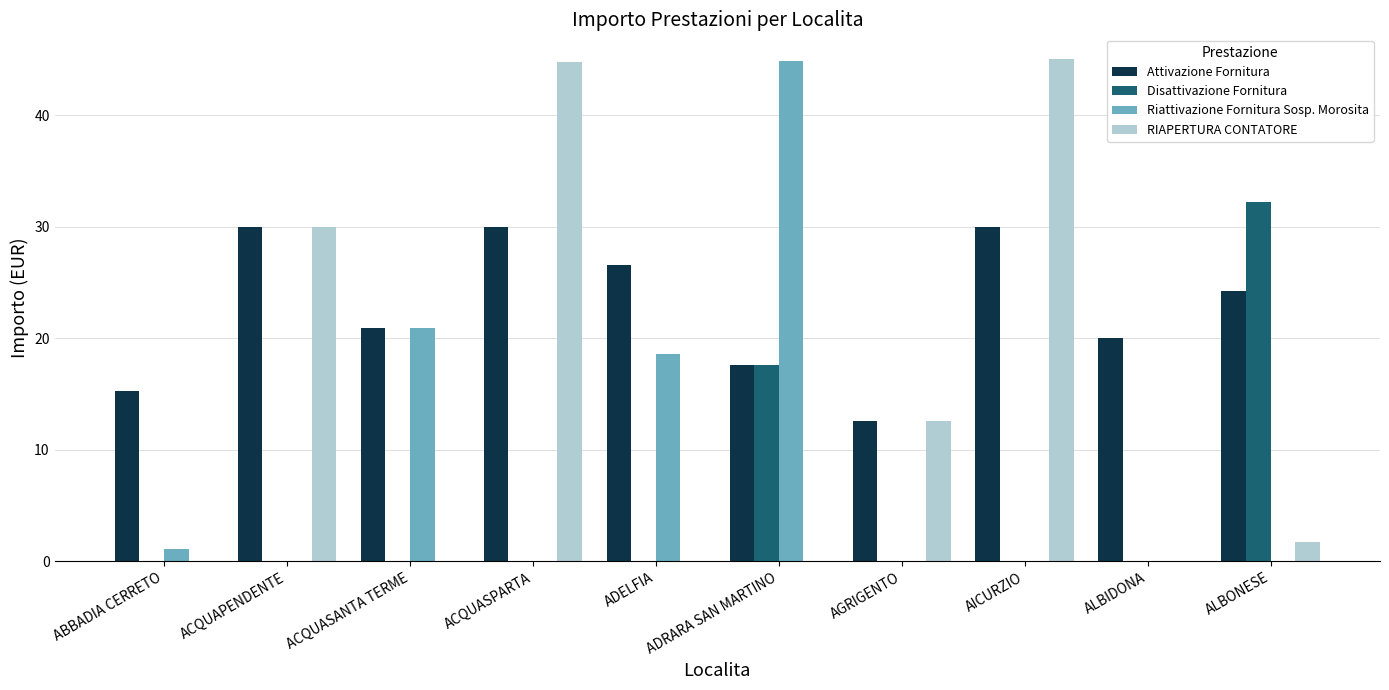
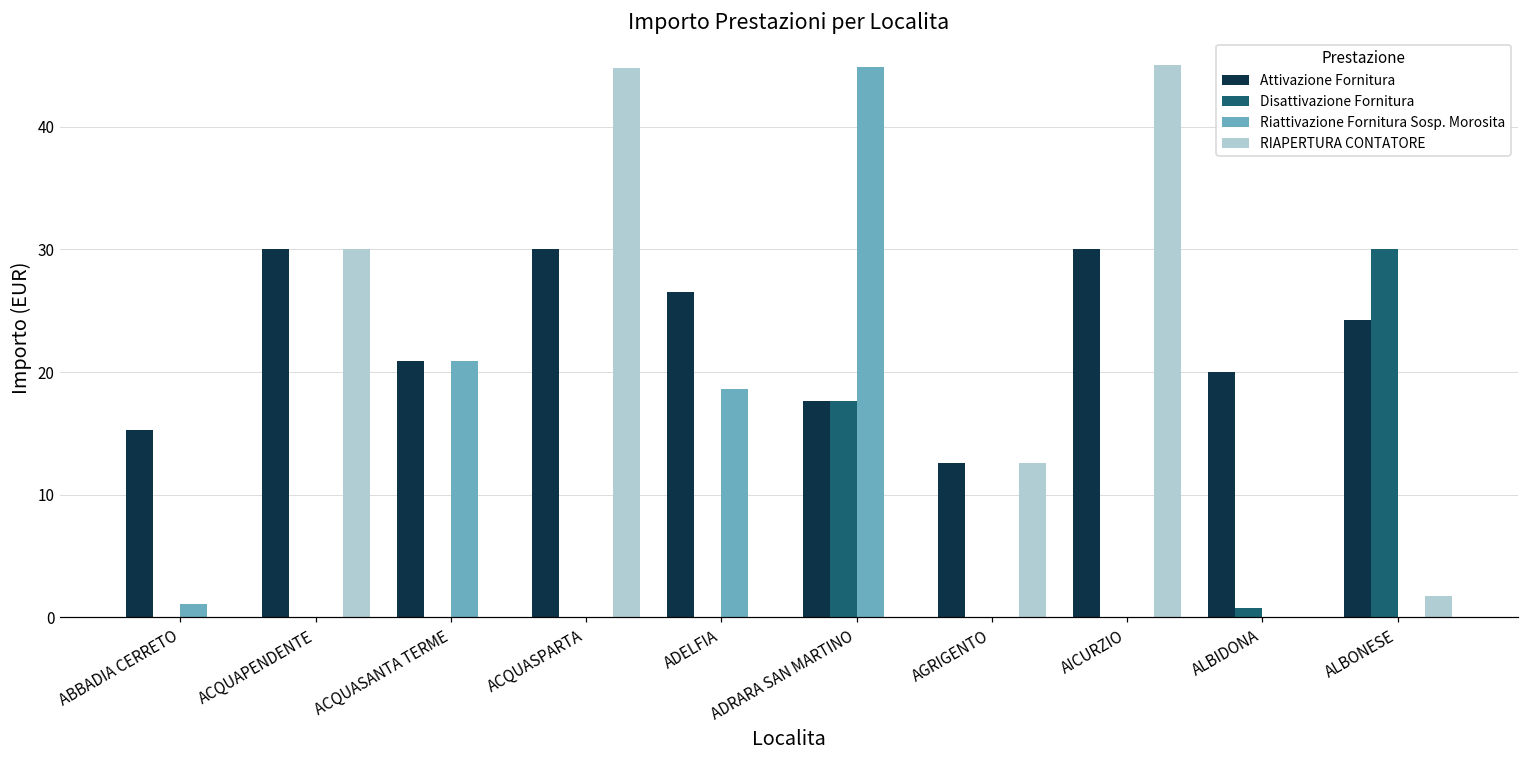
  {
    "Attivazione Fornitura": {
      "ABBADIA CERRETO": 15.3,
      "ACQUAPENDENTE": 30.0,
      "ACQUASANTA TERME": 20.9,
      "ACQUASPARTA": 30.0,
      "ADELFIA": 26.6,
      "ADRARA SAN MARTINO": 17.6,
      "AGRIGENTO": 12.6,
      "AICURZIO": 30.0,
      "ALBIDONA": 20.0,
      "ALBONESE": 24.2
    },
    "Disattivazione Fornitura": {
      "ABBADIA CERRETO": 0.0,
      "ACQUAPENDENTE": 0.0,
      "ACQUASANTA TERME": 0.0,
      "ACQUASPARTA": 0.0,
      "ADELFIA": 0.0,
      "ADRARA SAN MARTINO": 17.6,
      "AGRIGENTO": 0.0,
      "AICURZIO": 0.0,
-     "ALBIDONA": 0.0,
-     "ALBONESE": 32.2
+     "ALBIDONA": 0.8,
+     "ALBONESE": 30.0
    },
    "Riattivazione Fornitura Sosp. Morosita": {
      "ABBADIA CERRETO": 1.1,
      "ACQUAPENDENTE": 0.0,
      "ACQUASANTA TERME": 20.9,
      "ACQUASPARTA": 0.0,
      "ADELFIA": 18.6,
      "ADRARA SAN MARTINO": 44.9,
      "AGRIGENTO": 0.0,
      "AICURZIO": 0.0,
      "ALBIDONA": 0.0,
      "ALBONESE": 0.0
    },
    "RIAPERTURA CONTATORE": {
      "ABBADIA CERRETO": 0.0,
      "ACQUAPENDENTE": 30.0,
      "ACQUASANTA TERME": 0.0,
      "ACQUASPARTA": 44.8,
      "ADELFIA": 0.0,
      "ADRARA SAN MARTINO": 0.0,
      "AGRIGENTO": 12.6,
      "AICURZIO": 45.0,
      "ALBIDONA": 0.0,
      "ALBONESE": 1.7
    }
  }
